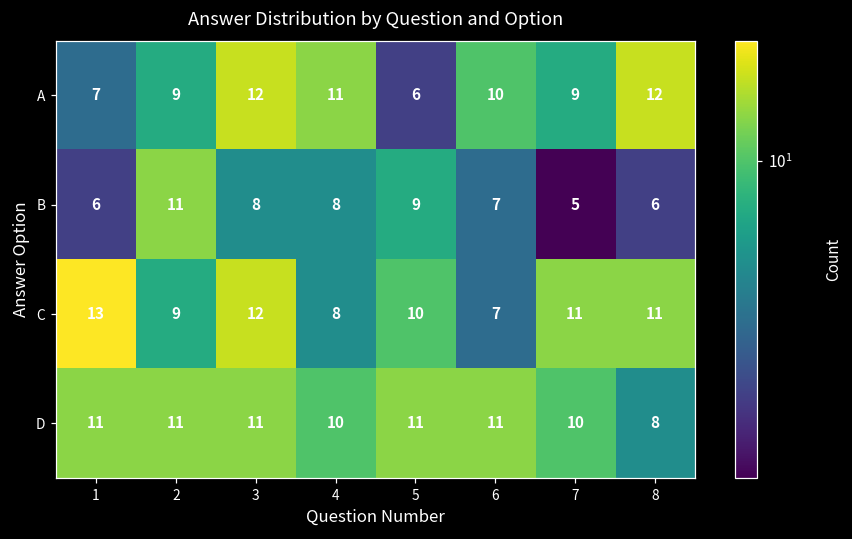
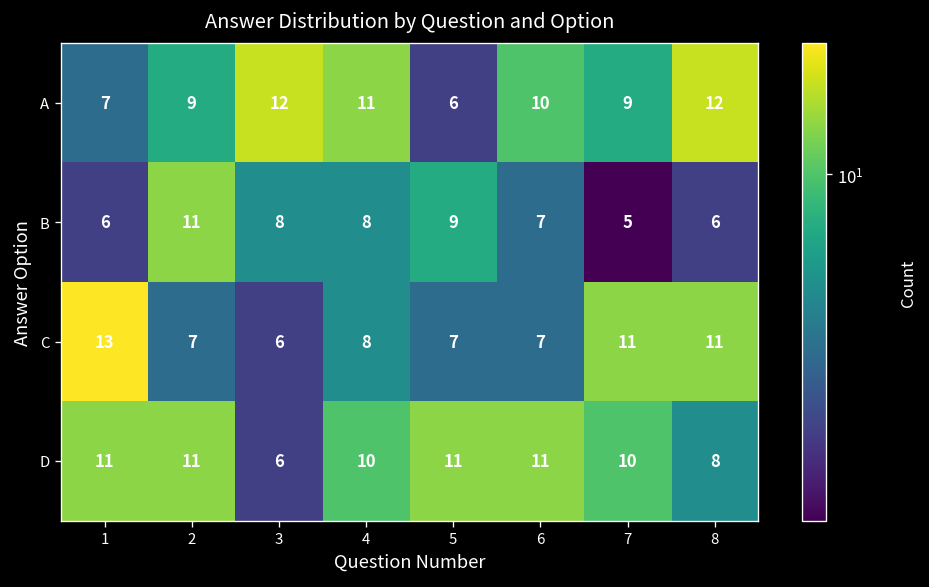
  {
    "A": {
      "1": 7,
      "2": 9,
      "3": 12,
      "4": 11,
      "5": 6,
      "6": 10,
      "7": 9,
      "8": 12
    },
    "B": {
      "1": 6,
      "2": 11,
      "3": 8,
      "4": 8,
      "5": 9,
      "6": 7,
      "7": 5,
      "8": 6
    },
    "C": {
      "1": 13,
-     "2": 9,
-     "3": 12,
+     "2": 7,
+     "3": 6,
      "4": 8,
-     "5": 10,
+     "5": 7,
      "6": 7,
      "7": 11,
      "8": 11
    },
    "D": {
      "1": 11,
      "2": 11,
-     "3": 11,
+     "3": 6,
      "4": 10,
      "5": 11,
      "6": 11,
      "7": 10,
      "8": 8
    }
  }
